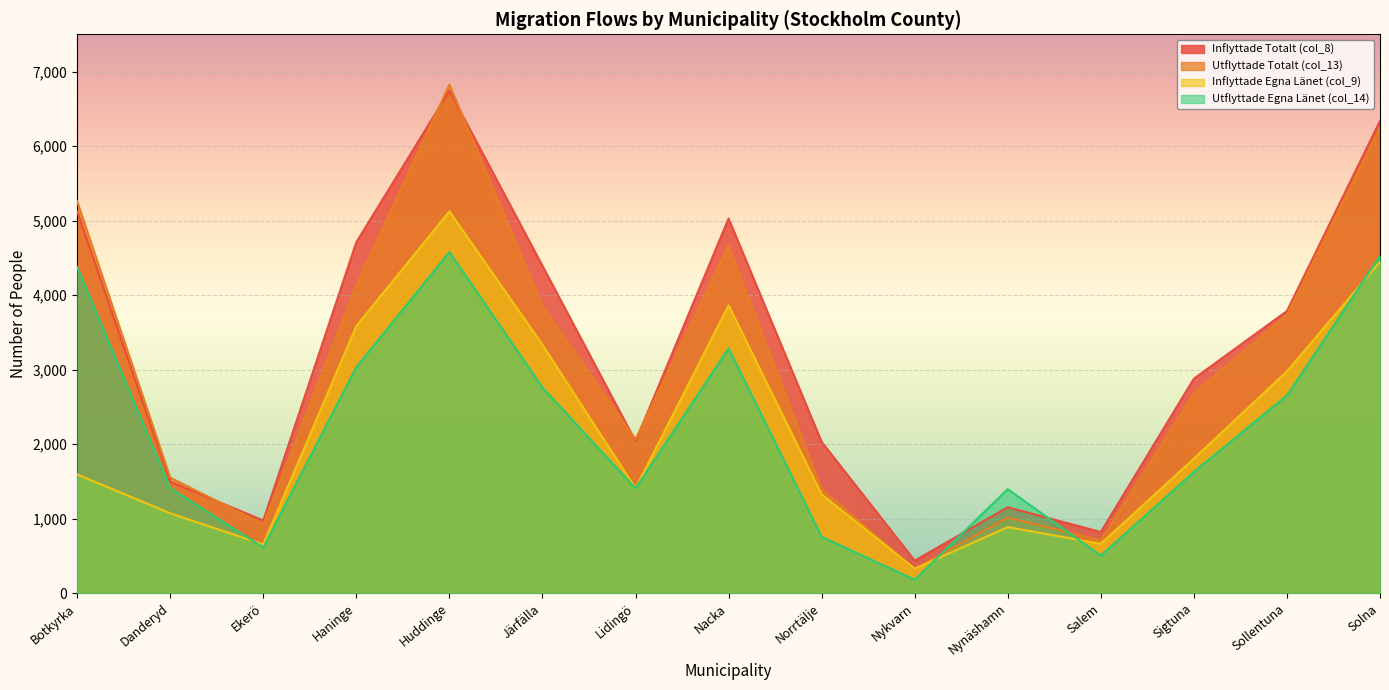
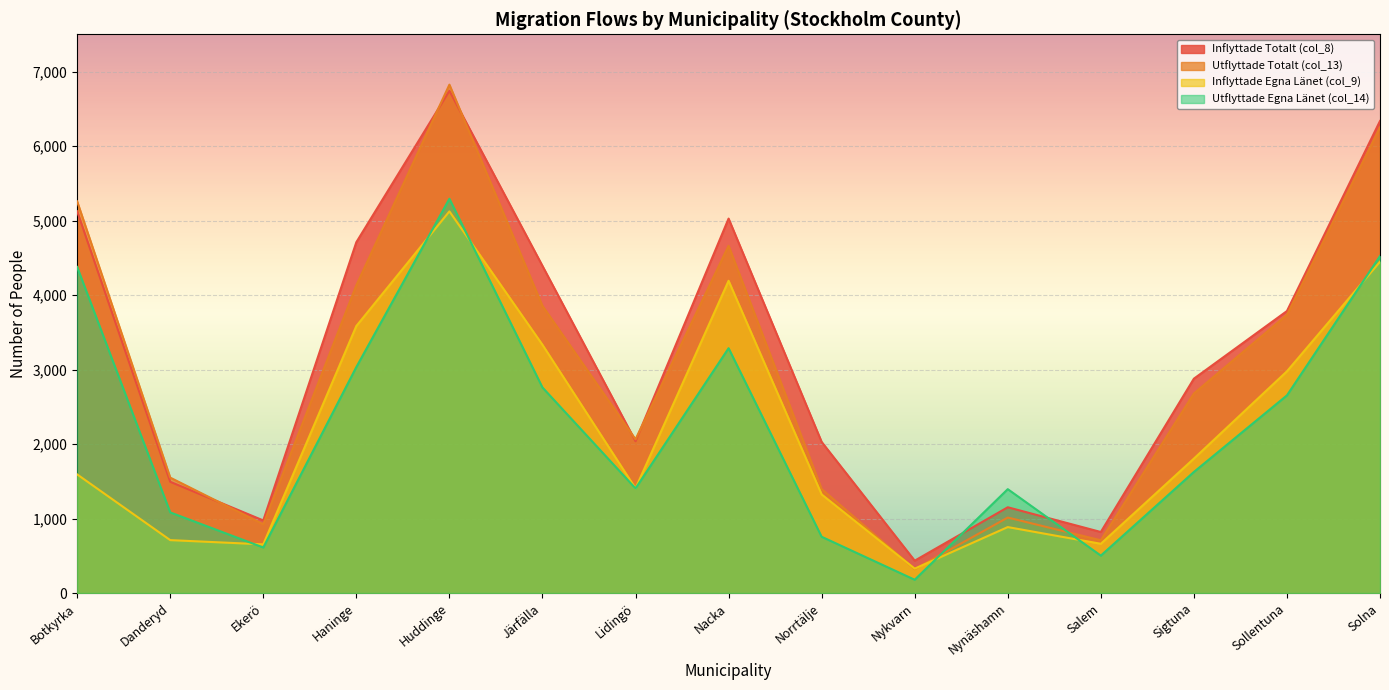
  {
    "Inflyttade Egna Länet (col_9)": {
      "Botkyrka": "1,600",
-     "Danderyd": "1,100",
+     "Danderyd": "700",
      "Ekerö": "700",
      "Haninge": "3,600",
      "Huddinge": "5,100",
      "Järfälla": "3,300",
-     "Nacka": "3,900",
+     "Nacka": "4,200",
      "Norrtälje": "1,300",
      "Nynäshamn": "900",
      "Salem": "700",
      "Sigtuna": "1,800",
      "Sollentuna": "3,000",
      "Solna": "4,400"
    },
    "Utflyttade Egna Länet (col_14)": {
      "Botkyrka": "4,400",
-     "Danderyd": "1,400",
+     "Danderyd": "1,100",
      "Ekerö": "600",
      "Haninge": "3,000",
-     "Huddinge": "4,600",
+     "Huddinge": "5,300",
      "Järfälla": "2,800",
      "Nacka": "3,300",
      "Norrtälje": "800",
      "Nykvarn": "200",
      "Nynäshamn": "1,400",
      "Salem": "500",
      "Sigtuna": "1,600",
      "Sollentuna": "2,700",
      "Solna": "4,500"
    }
  }
